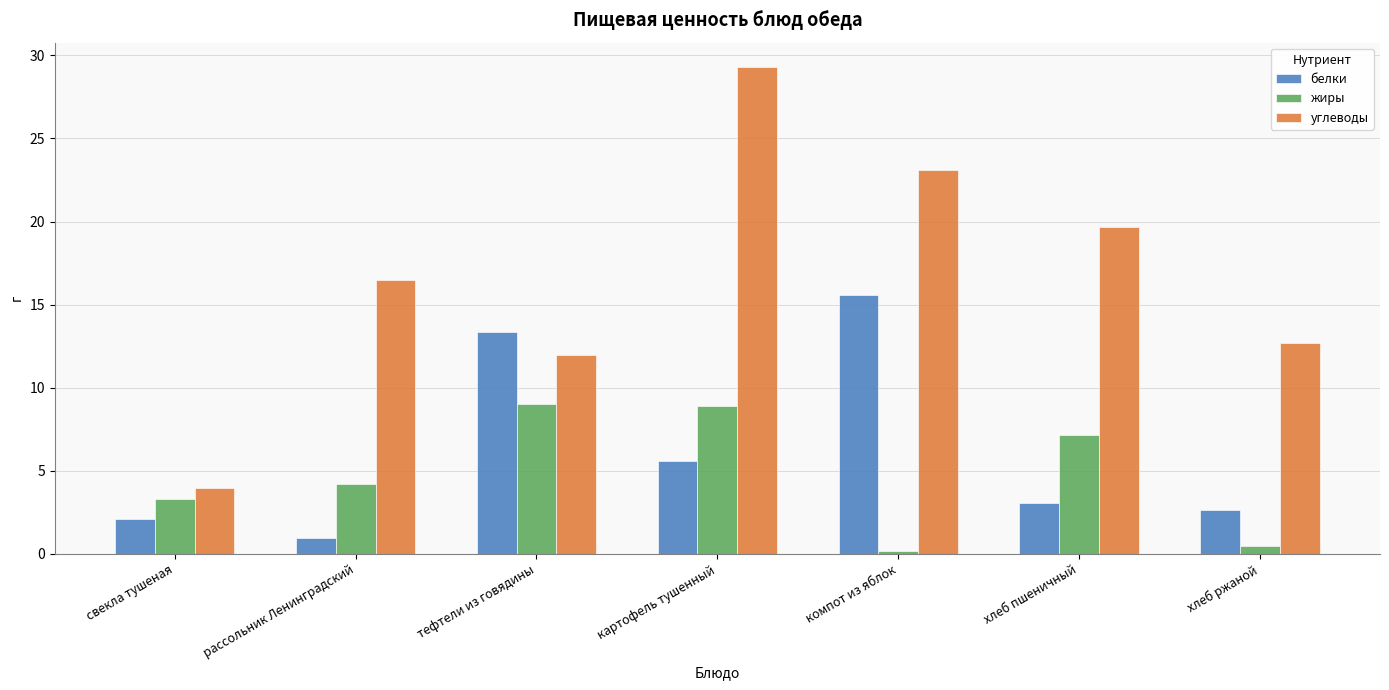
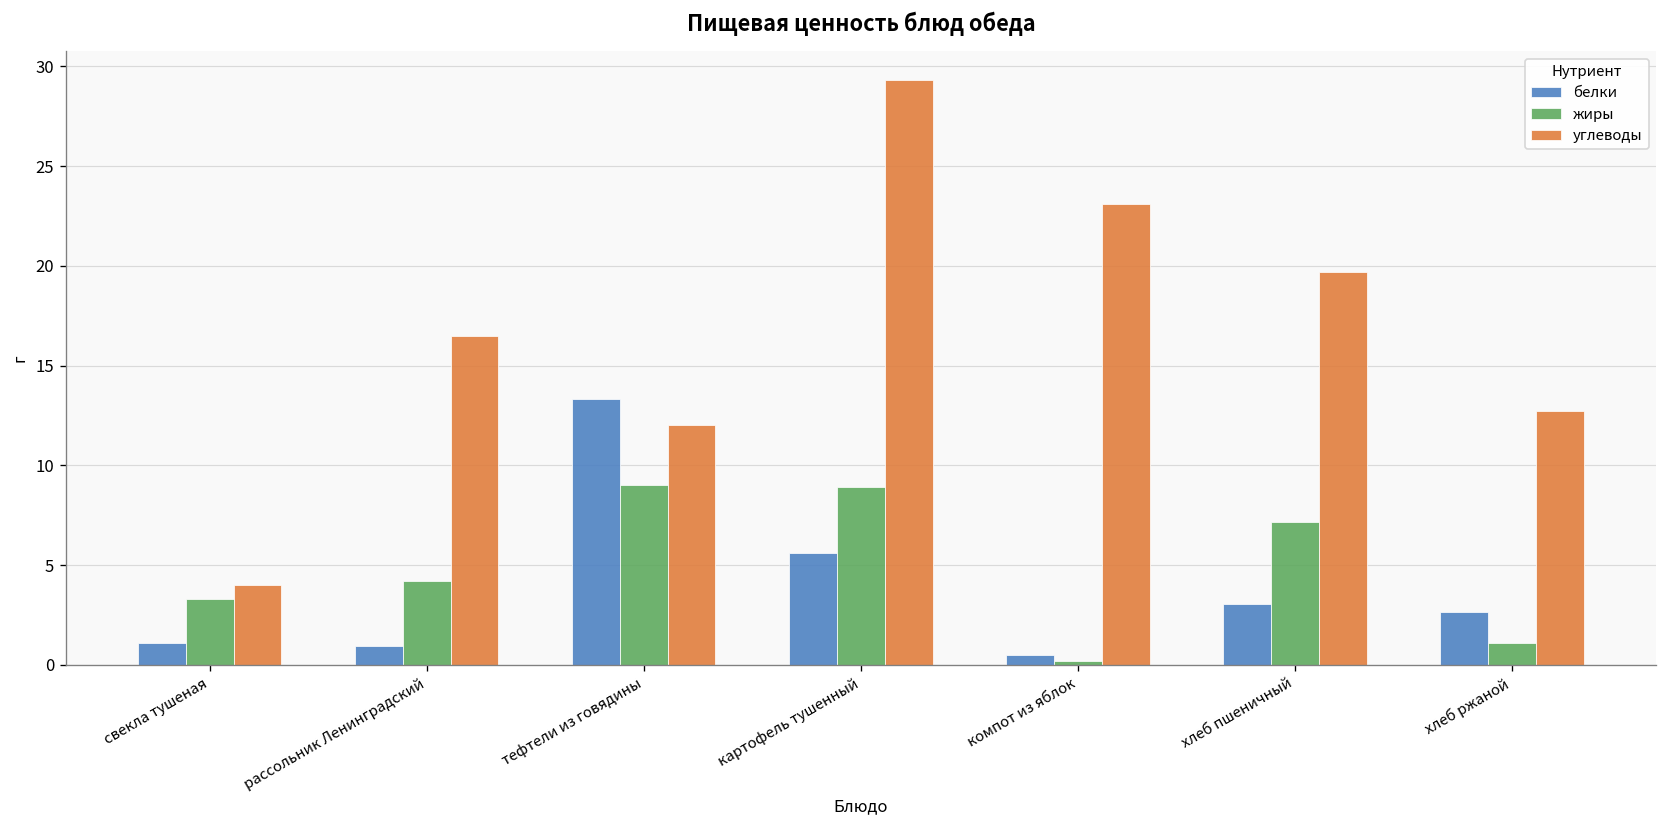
  {
    "белки": {
-     "свекла тушеная": 2.1,
+     "свекла тушеная": 1.1,
      "рассольник Ленинградский": 1.0,
      "тефтели из говядины": 13.3,
      "картофель тушенный": 5.6,
-     "компот из яблок": 15.6,
+     "компот из яблок": 0.5,
      "хлеб пшеничный": 3.0,
      "хлеб ржаной": 2.6
    },
    "жиры": {
      "свекла тушеная": 3.3,
      "рассольник Ленинградский": 4.2,
      "тефтели из говядины": 9.0,
      "картофель тушенный": 8.9,
      "компот из яблок": 0.2,
      "хлеб пшеничный": 7.1,
-     "хлеб ржаной": 0.5
+     "хлеб ржаной": 1.1
    },
    "углеводы": {
      "свекла тушеная": 4.0,
      "рассольник Ленинградский": 16.5,
      "тефтели из говядины": 12.0,
      "картофель тушенный": 29.3,
      "компот из яблок": 23.1,
      "хлеб пшеничный": 19.7,
      "хлеб ржаной": 12.7
    }
  }
